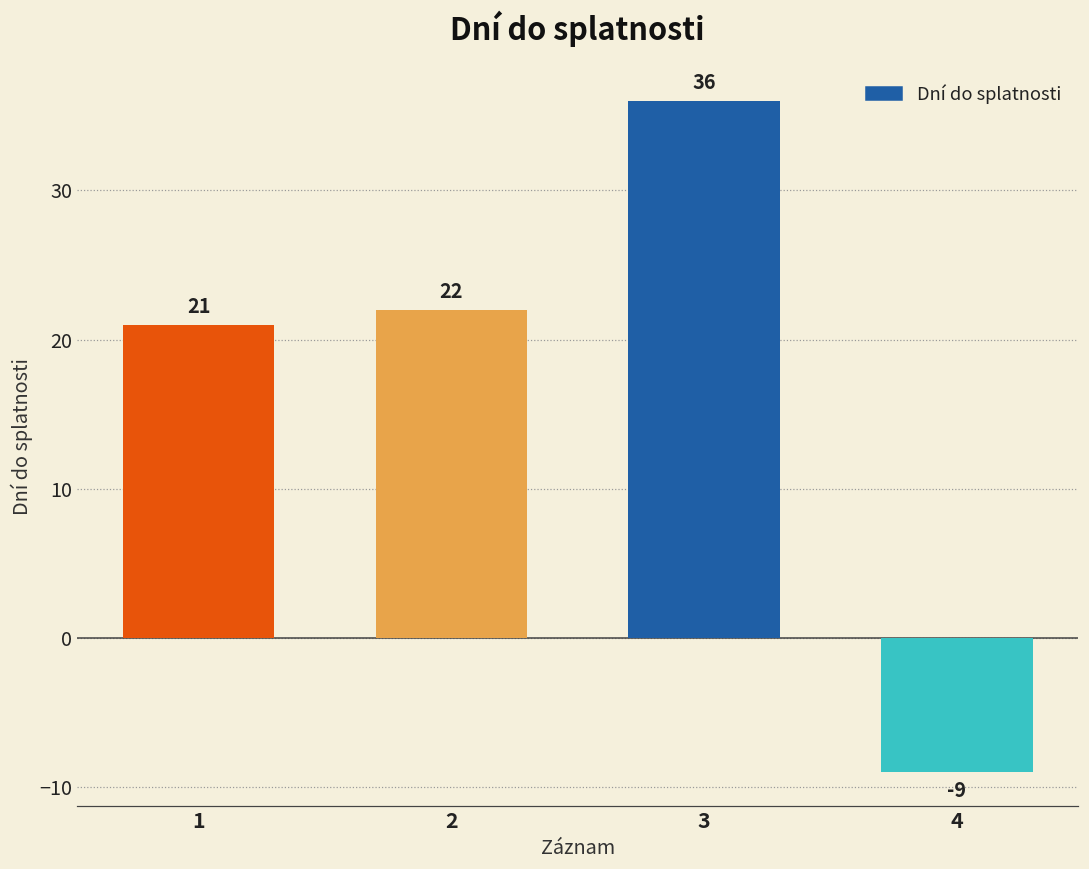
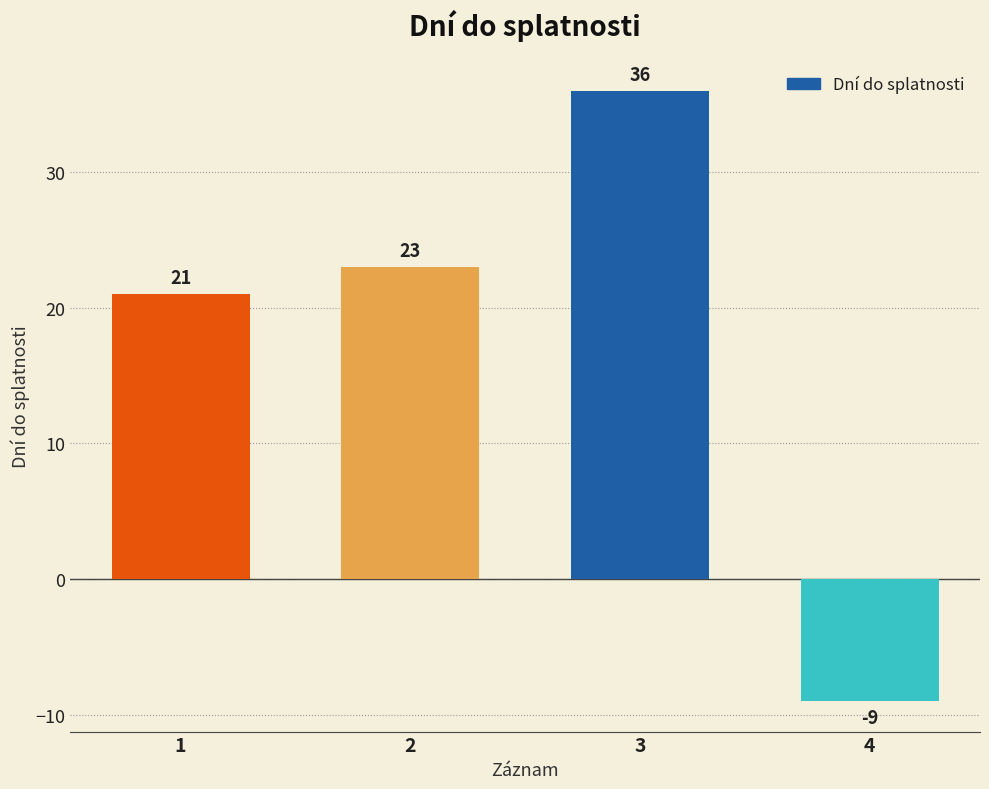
  {
    "1": 21,
-   "2": 22,
+   "2": 23,
    "3": 36,
    "4": -9
  }
